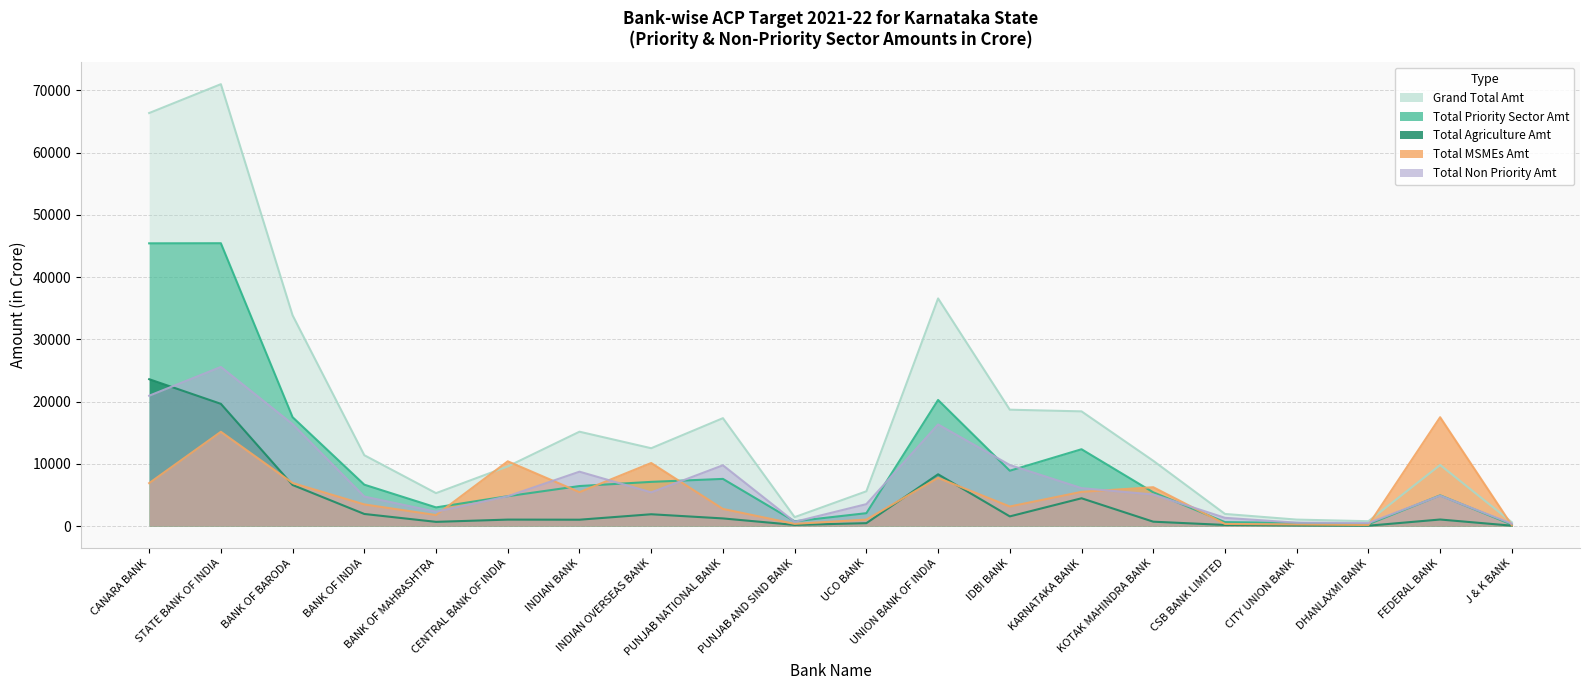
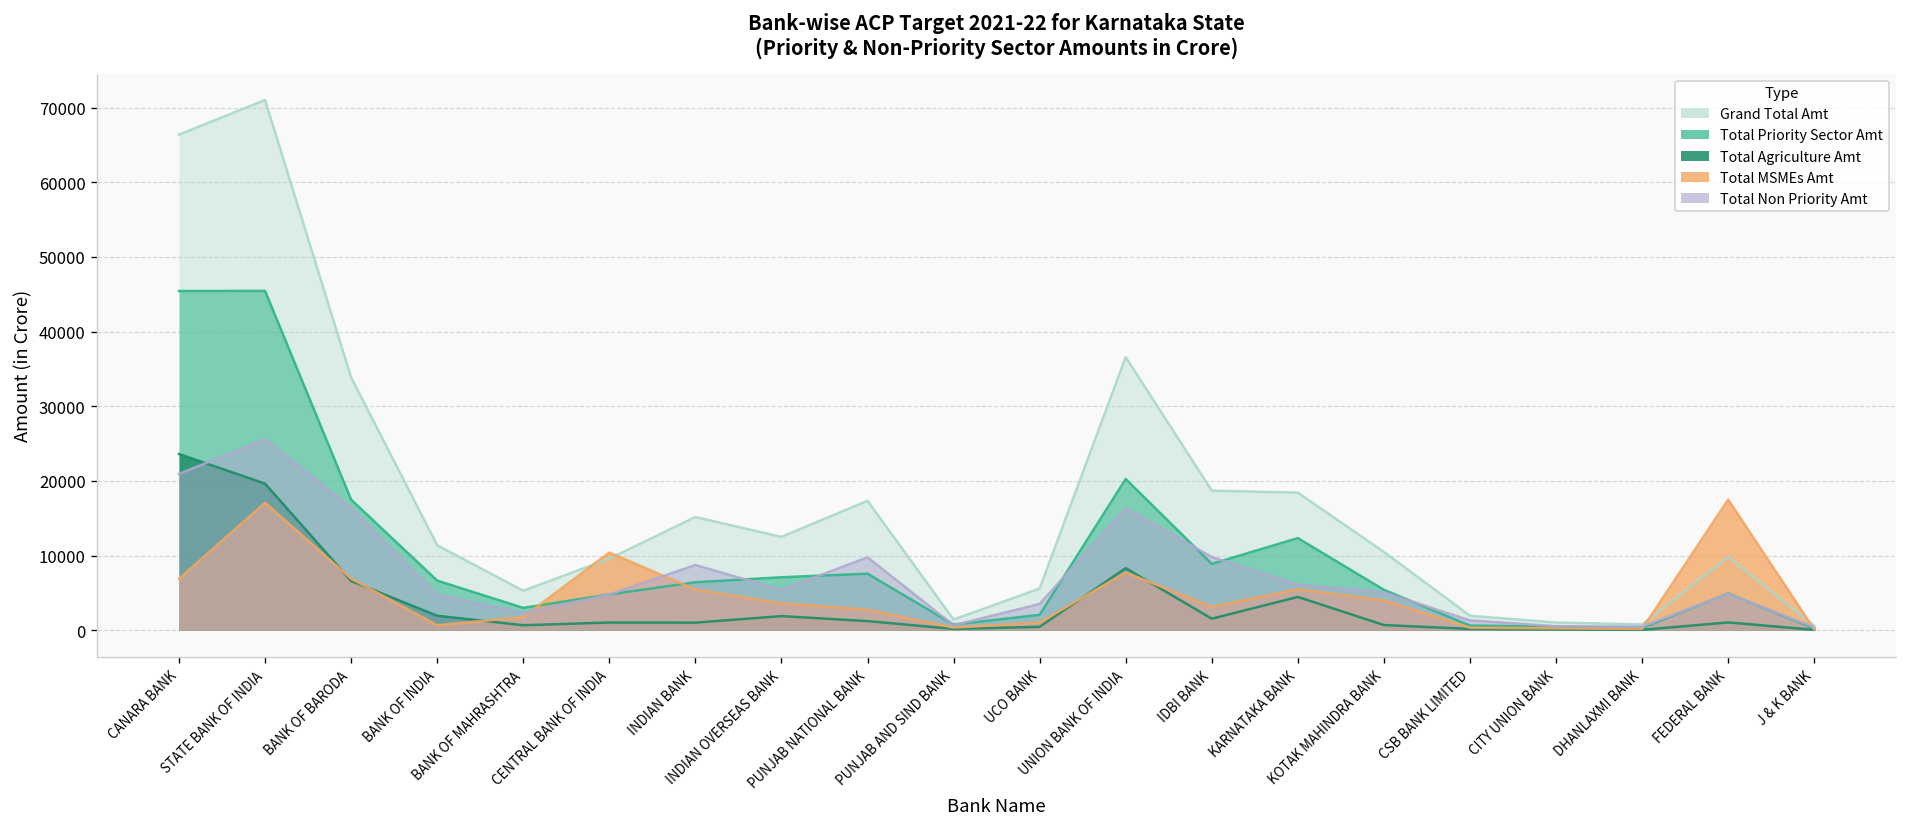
  {
    "Total MSMEs Amt": {
      "CANARA BANK": 7000,
-     "STATE BANK OF INDIA": 15000,
-     "BANK OF INDIA": 3000,
+     "STATE BANK OF INDIA": 17000,
+     "BANK OF INDIA": 1000,
      "BANK OF MAHRASHTRA": 2000,
      "CENTRAL BANK OF INDIA": 10000,
      "INDIAN BANK": 5000,
-     "INDIAN OVERSEAS BANK": 10000,
+     "INDIAN OVERSEAS BANK": 4000,
      "PUNJAB NATIONAL BANK": 3000,
      "UCO BANK": 1000,
      "UNION BANK OF INDIA": 8000,
      "IDBI BANK": 3000,
      "KARNATAKA BANK": 5000,
-     "KOTAK MAHINDRA BANK": 6000,
+     "KOTAK MAHINDRA BANK": 4000,
      "FEDERAL BANK": 17000
    }
  }
